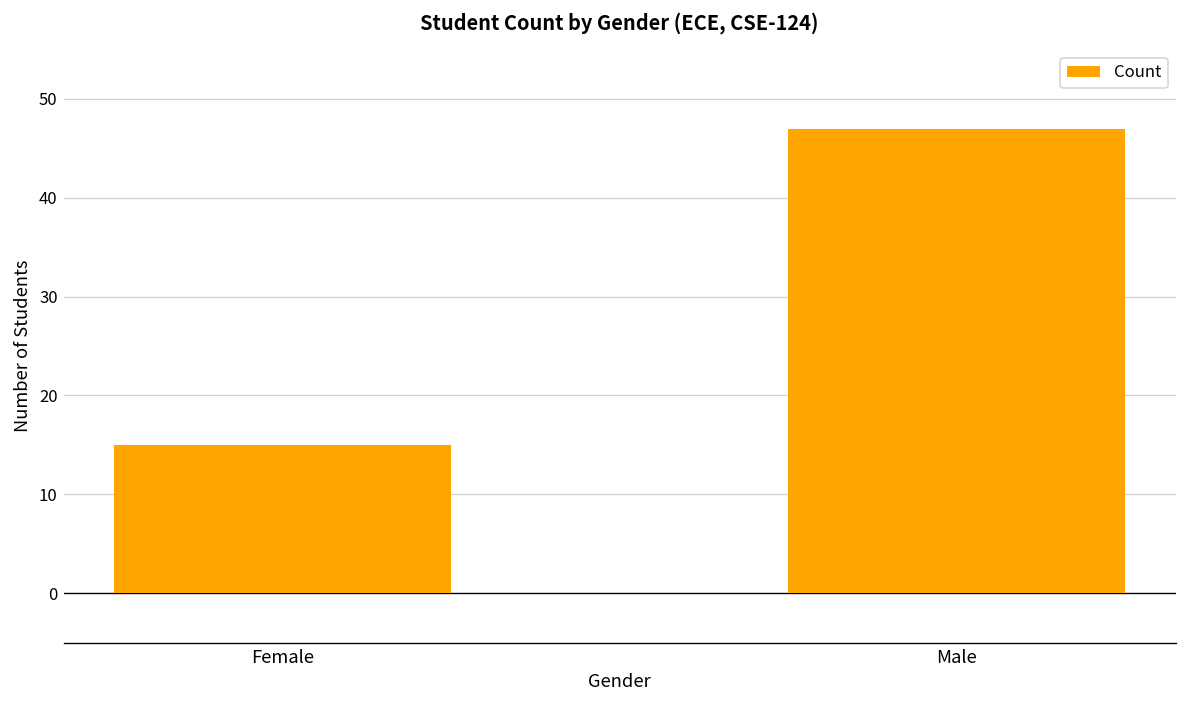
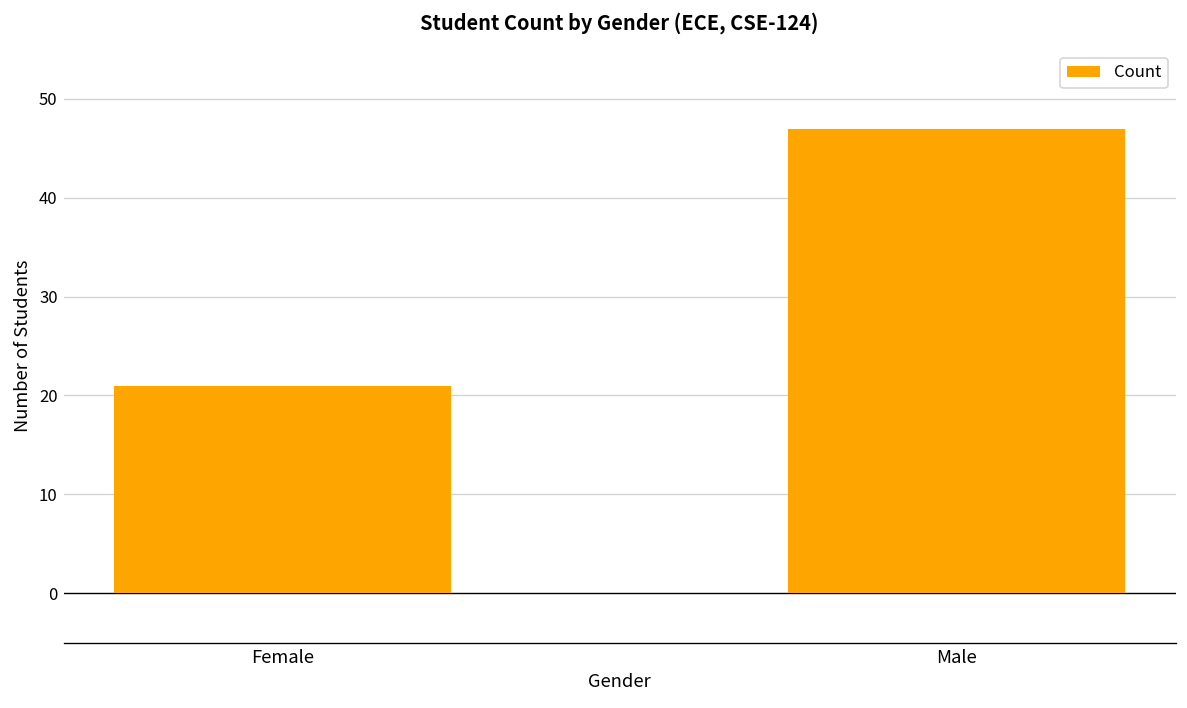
  {
-   "Female": 15,
+   "Female": 21,
    "Male": 47
  }
